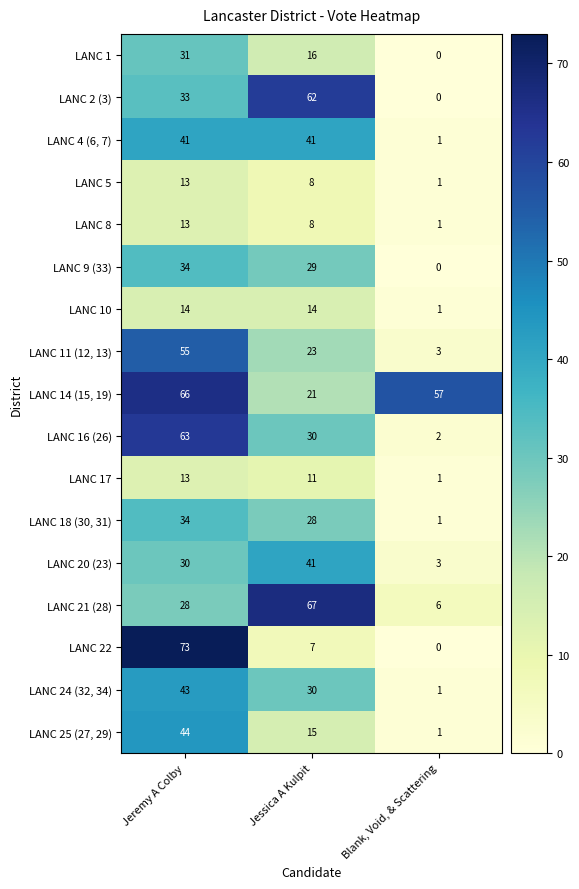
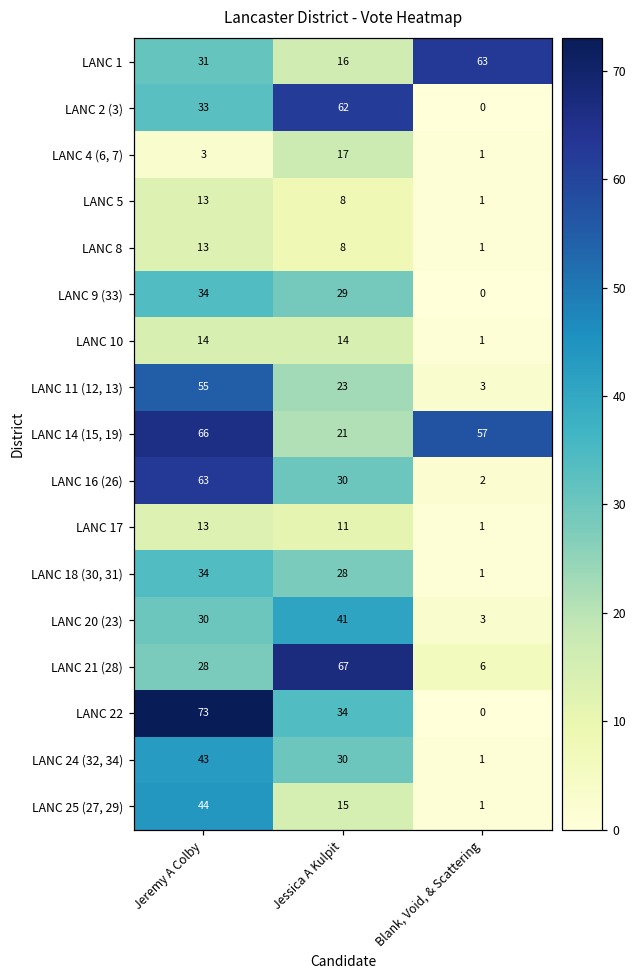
  {
    "LANC 1": {
      "Jeremy A Colby": 31,
      "Jessica A Kulpit": 16,
-     "Blank, Void, & Scattering": 0
+     "Blank, Void, & Scattering": 63
    },
    "LANC 2 (3)": {
      "Jeremy A Colby": 33,
      "Jessica A Kulpit": 62,
      "Blank, Void, & Scattering": 0
    },
    "LANC 4 (6, 7)": {
-     "Jeremy A Colby": 41,
-     "Jessica A Kulpit": 41,
+     "Jeremy A Colby": 3,
+     "Jessica A Kulpit": 17,
      "Blank, Void, & Scattering": 1
    },
    "LANC 5": {
      "Jeremy A Colby": 13,
      "Jessica A Kulpit": 8,
      "Blank, Void, & Scattering": 1
    },
    "LANC 8": {
      "Jeremy A Colby": 13,
      "Jessica A Kulpit": 8,
      "Blank, Void, & Scattering": 1
    },
    "LANC 9 (33)": {
      "Jeremy A Colby": 34,
      "Jessica A Kulpit": 29,
      "Blank, Void, & Scattering": 0
    },
    "LANC 10": {
      "Jeremy A Colby": 14,
      "Jessica A Kulpit": 14,
      "Blank, Void, & Scattering": 1
    },
    "LANC 11 (12, 13)": {
      "Jeremy A Colby": 55,
      "Jessica A Kulpit": 23,
      "Blank, Void, & Scattering": 3
    },
    "LANC 14 (15, 19)": {
      "Jeremy A Colby": 66,
      "Jessica A Kulpit": 21,
      "Blank, Void, & Scattering": 57
    },
    "LANC 16 (26)": {
      "Jeremy A Colby": 63,
      "Jessica A Kulpit": 30,
      "Blank, Void, & Scattering": 2
    },
    "LANC 17": {
      "Jeremy A Colby": 13,
      "Jessica A Kulpit": 11,
      "Blank, Void, & Scattering": 1
    },
    "LANC 18 (30, 31)": {
      "Jeremy A Colby": 34,
      "Jessica A Kulpit": 28,
      "Blank, Void, & Scattering": 1
    },
    "LANC 20 (23)": {
      "Jeremy A Colby": 30,
      "Jessica A Kulpit": 41,
      "Blank, Void, & Scattering": 3
    },
    "LANC 21 (28)": {
      "Jeremy A Colby": 28,
      "Jessica A Kulpit": 67,
      "Blank, Void, & Scattering": 6
    },
    "LANC 22": {
      "Jeremy A Colby": 73,
-     "Jessica A Kulpit": 7,
+     "Jessica A Kulpit": 34,
      "Blank, Void, & Scattering": 0
    },
    "LANC 24 (32, 34)": {
      "Jeremy A Colby": 43,
      "Jessica A Kulpit": 30,
      "Blank, Void, & Scattering": 1
    },
    "LANC 25 (27, 29)": {
      "Jeremy A Colby": 44,
      "Jessica A Kulpit": 15,
      "Blank, Void, & Scattering": 1
    }
  }
